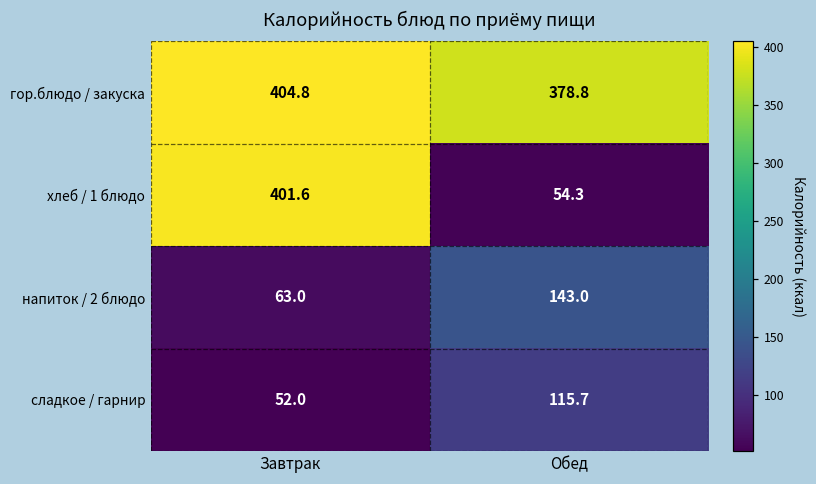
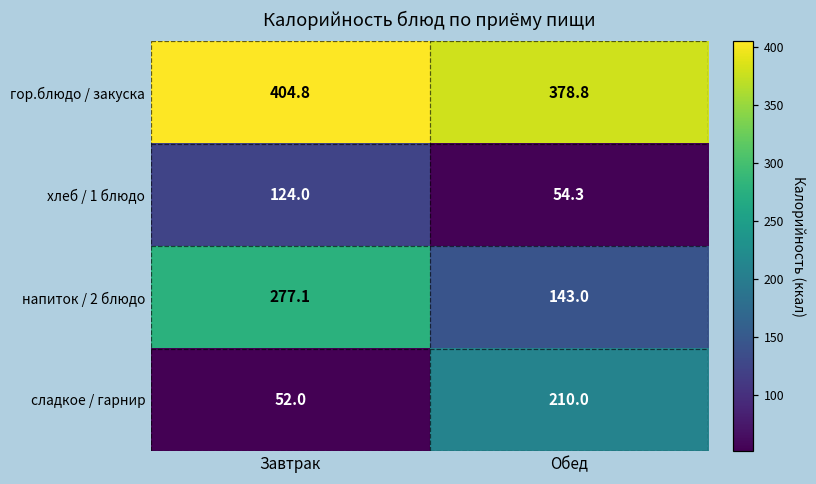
  {
    "гор.блюдо / закуска": {
      "Завтрак": 404.8,
      "Обед": 378.8
    },
    "хлеб / 1 блюдо": {
-     "Завтрак": 401.6,
+     "Завтрак": 124.0,
      "Обед": 54.3
    },
    "напиток / 2 блюдо": {
-     "Завтрак": 63.0,
+     "Завтрак": 277.1,
      "Обед": 143.0
    },
    "сладкое / гарнир": {
      "Завтрак": 52.0,
-     "Обед": 115.7
+     "Обед": 210.0
    }
  }
